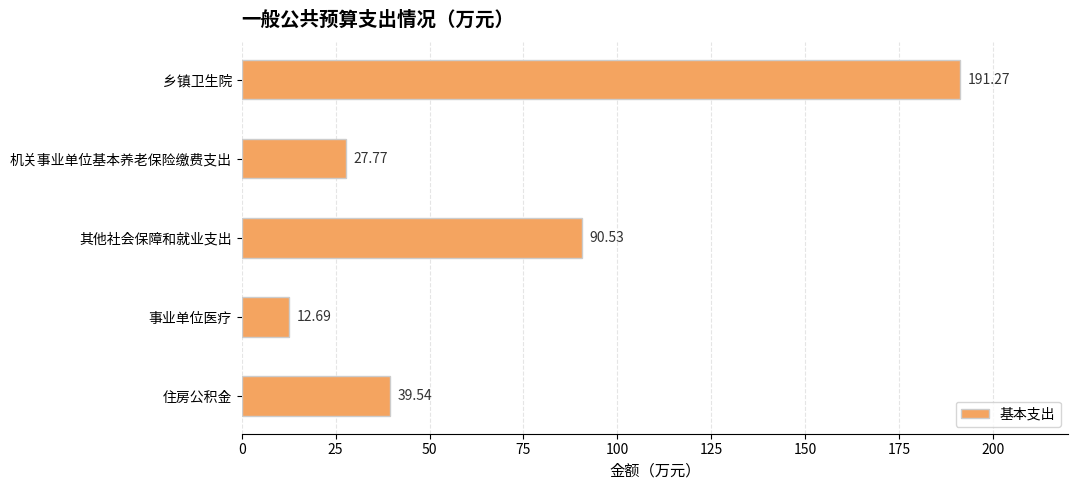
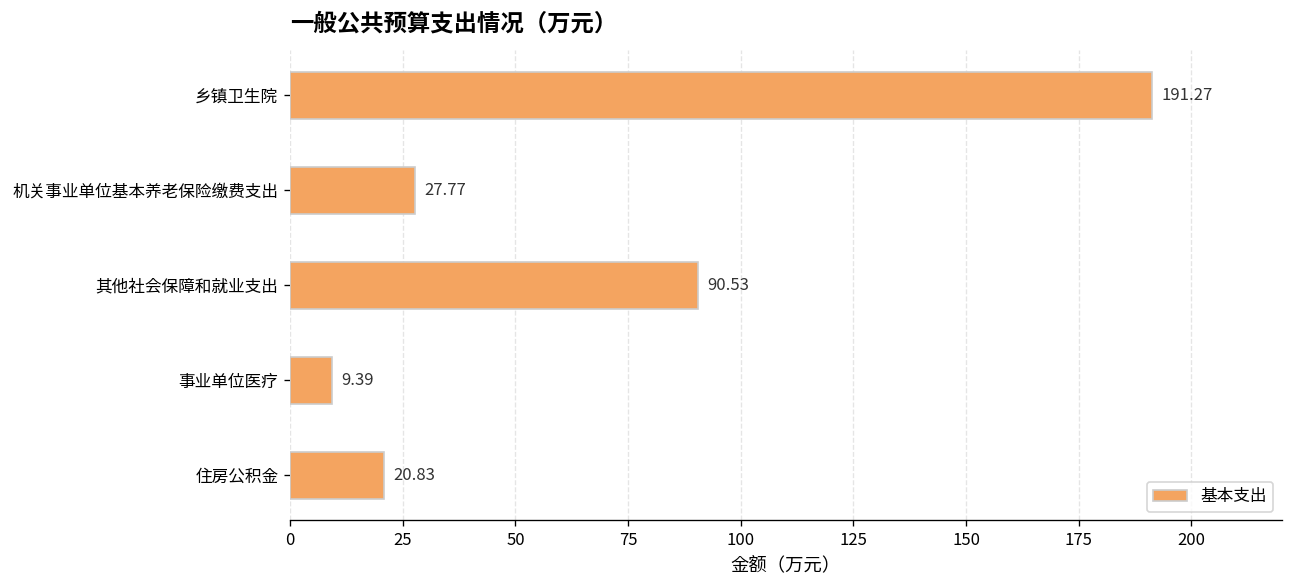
  {
    "乡镇卫生院": 191.27,
    "机关事业单位基本养老保险缴费支出": 27.77,
    "其他社会保障和就业支出": 90.53,
-   "事业单位医疗": 12.69,
-   "住房公积金": 39.54
+   "事业单位医疗": 9.39,
+   "住房公积金": 20.83
  }
